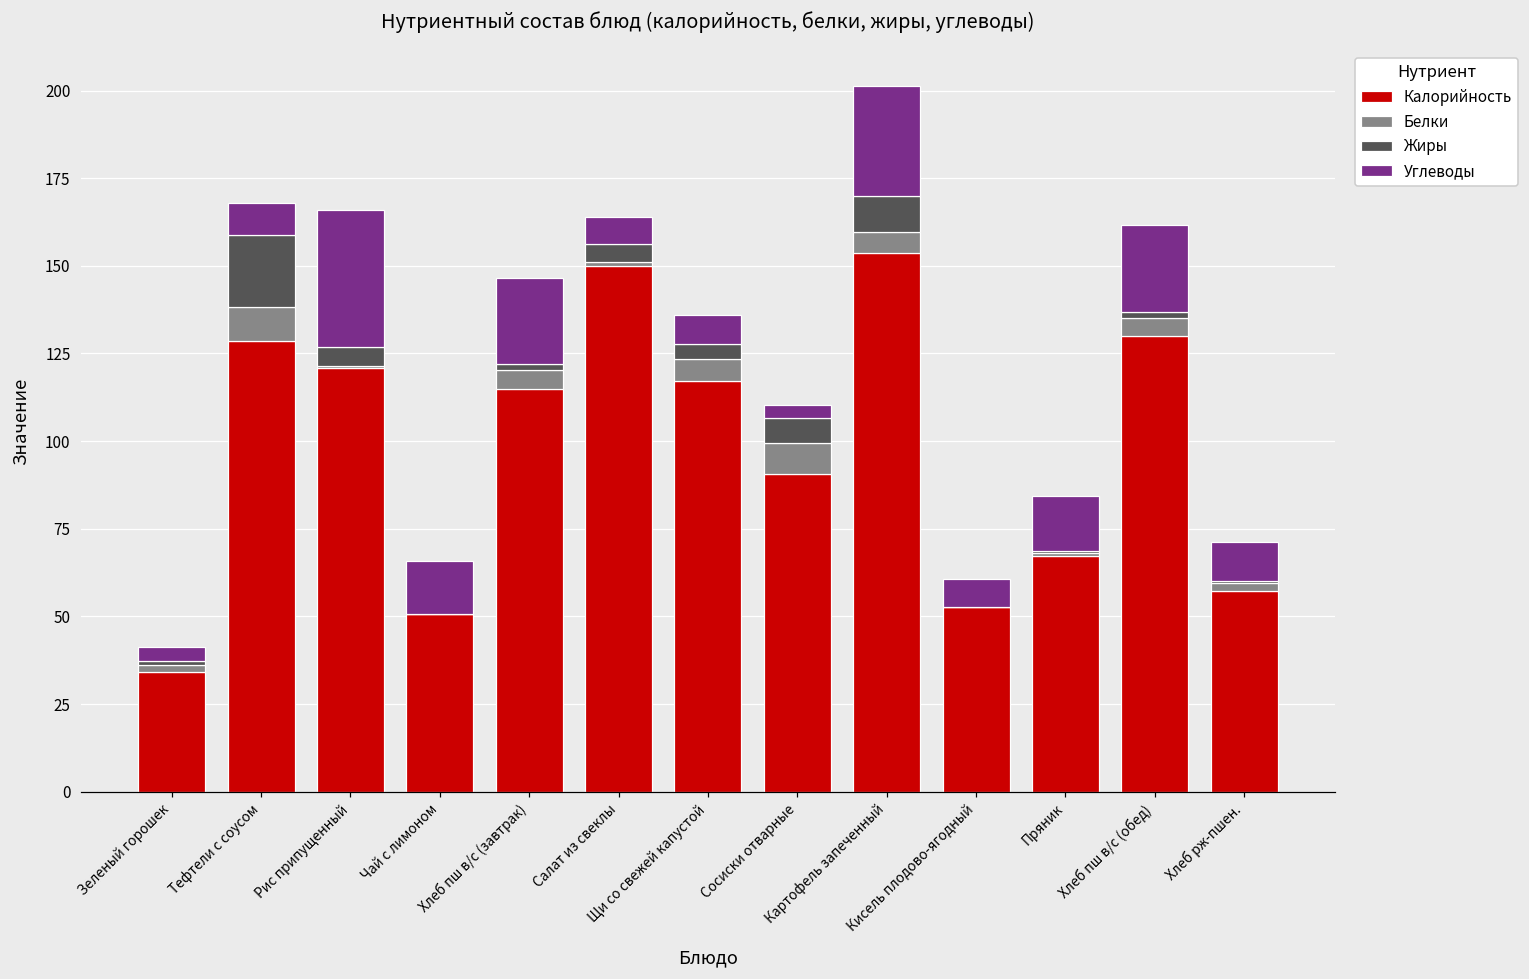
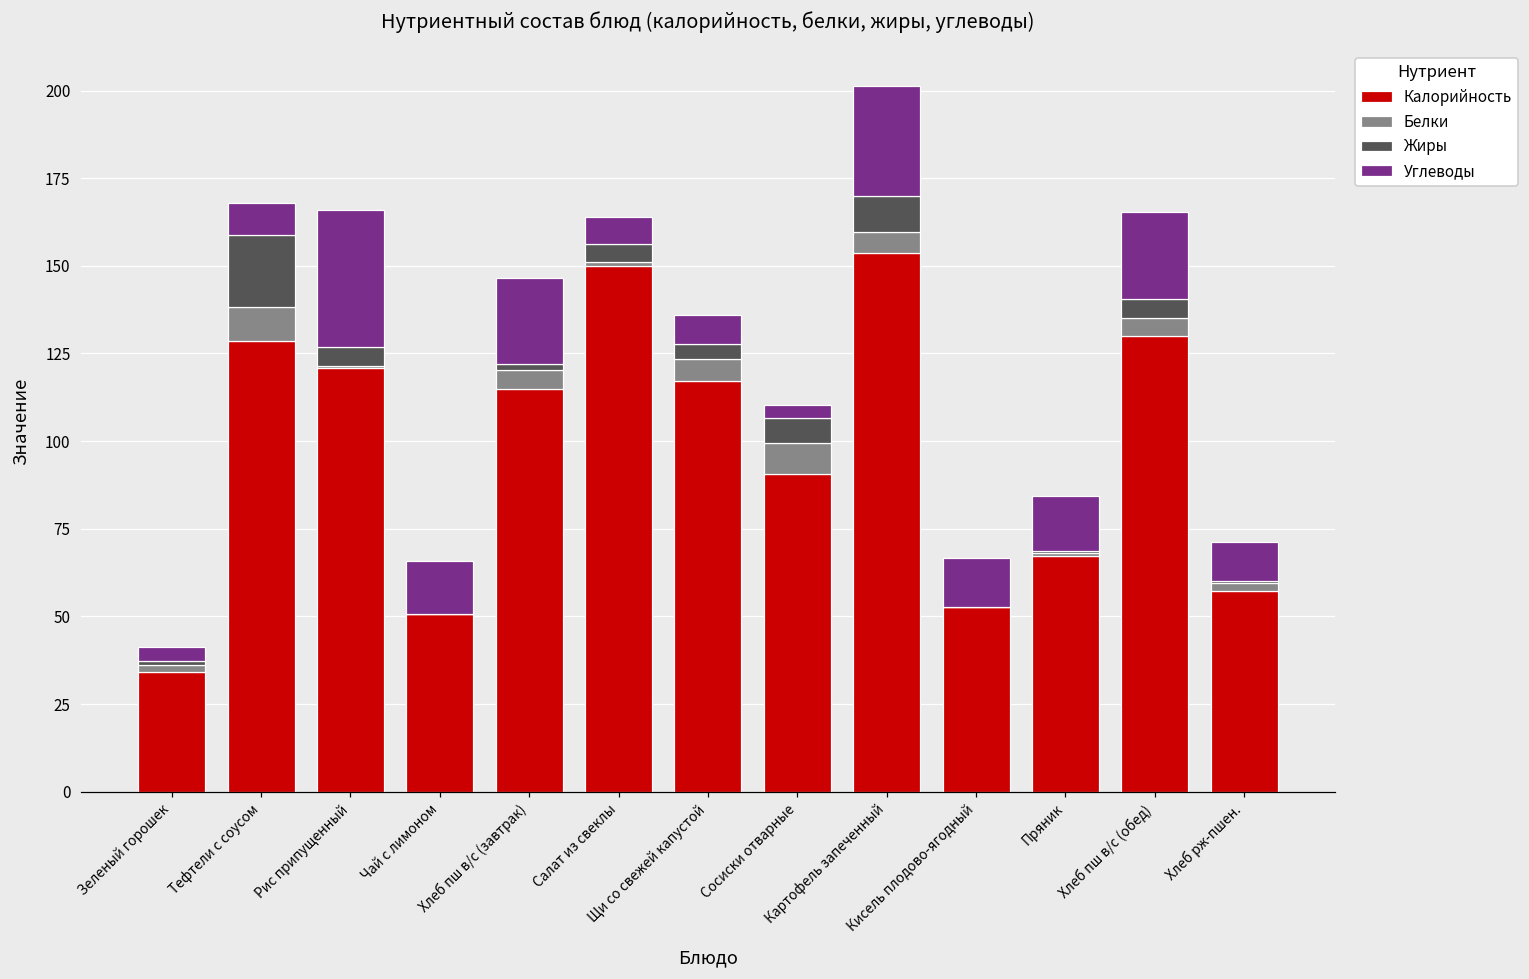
  {
    "Калорийность": {
      "Зеленый горошек": 34,
      "Тефтели с соусом": 128,
      "Рис припущенный": 121,
      "Чай с лимоном": 51,
      "Хлеб пш в/с (завтрак)": 115,
      "Салат из свеклы": 150,
      "Щи со свежей капустой": 117,
      "Сосиски отварные": 91,
      "Картофель запеченный": 154,
      "Кисель плодово-ягодный": 53,
      "Пряник": 67,
      "Хлеб пш в/с (обед)": 130,
      "Хлеб рж-пшен.": 57
    },
    "Белки": {
      "Зеленый горошек": 2,
      "Тефтели с соусом": 10,
      "Чай с лимоном": 0,
      "Хлеб пш в/с (завтрак)": 5,
      "Салат из свеклы": 1,
      "Щи со свежей капустой": 6,
      "Сосиски отварные": 9,
      "Картофель запеченный": 6,
      "Кисель плодово-ягодный": 0,
      "Пряник": 1,
      "Хлеб пш в/с (обед)": 5,
      "Хлеб рж-пшен.": 2
    },
    "Жиры": {
      "Зеленый горошек": 1,
      "Тефтели с соусом": 21,
      "Рис припущенный": 5,
      "Чай с лимоном": 0,
      "Хлеб пш в/с (завтрак)": 2,
      "Салат из свеклы": 5,
      "Щи со свежей капустой": 4,
      "Сосиски отварные": 7,
      "Картофель запеченный": 10,
      "Кисель плодово-ягодный": 0,
-     "Хлеб пш в/с (обед)": 2
+     "Хлеб пш в/с (обед)": 5
    },
    "Углеводы": {
      "Зеленый горошек": 4,
      "Тефтели с соусом": 9,
      "Рис припущенный": 39,
      "Чай с лимоном": 15,
      "Хлеб пш в/с (завтрак)": 25,
      "Салат из свеклы": 8,
      "Щи со свежей капустой": 8,
      "Сосиски отварные": 4,
      "Картофель запеченный": 31,
-     "Кисель плодово-ягодный": 8,
+     "Кисель плодово-ягодный": 14,
      "Пряник": 16,
      "Хлеб пш в/с (обед)": 25,
      "Хлеб рж-пшен.": 11
    }
  }
